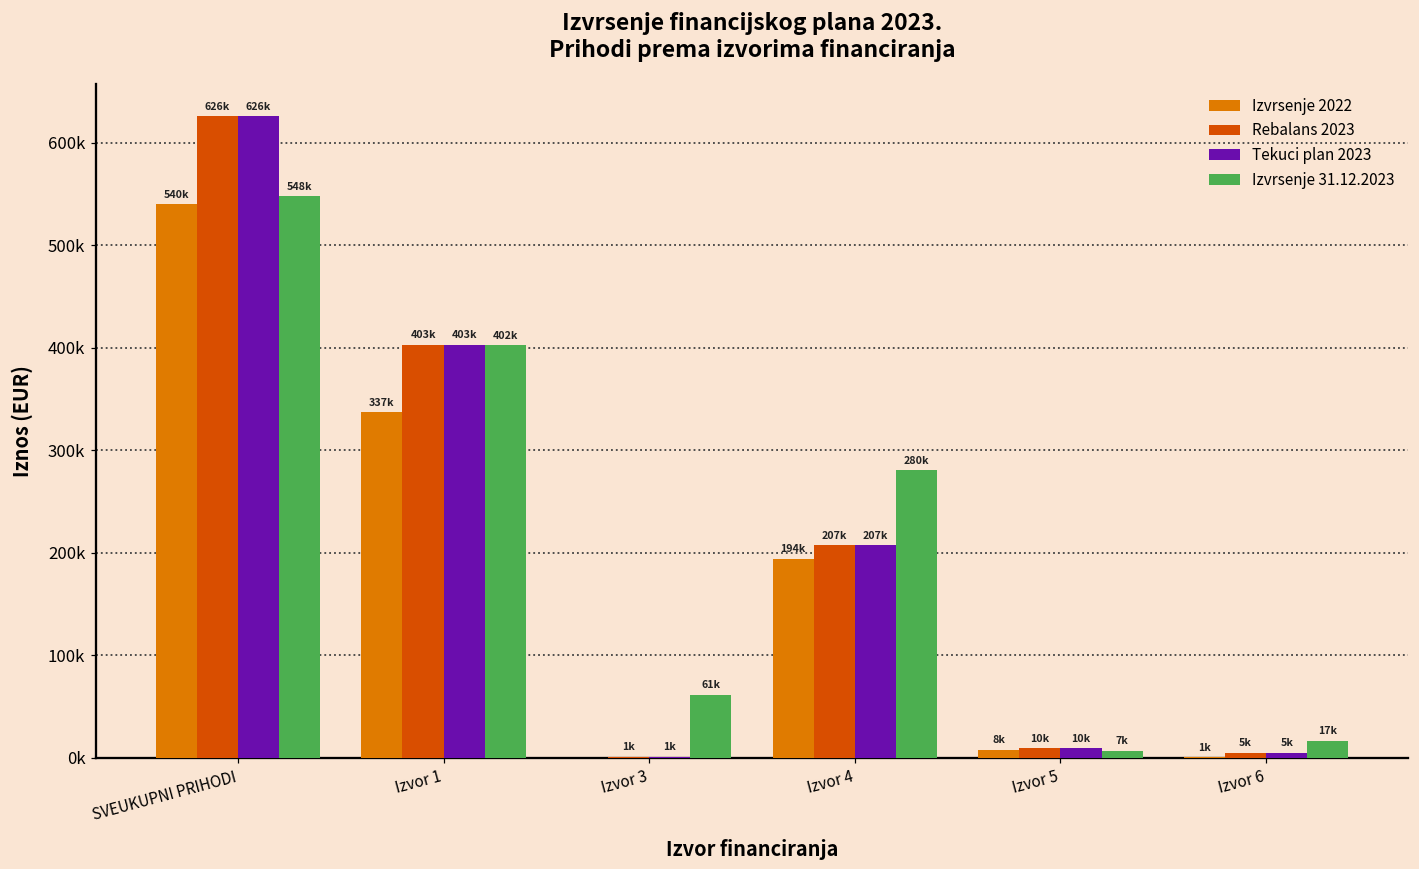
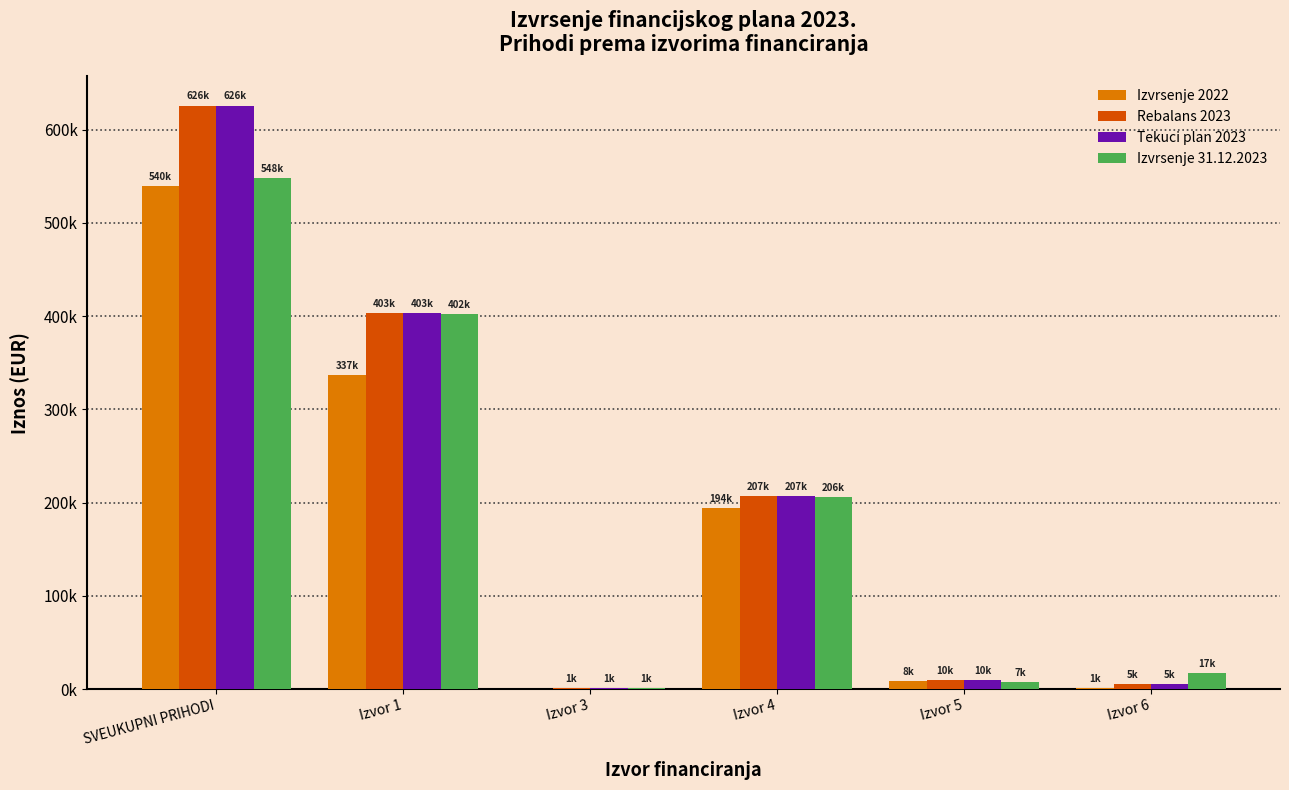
  {
    "Tekuci plan 2023": {
      "SVEUKUPNI PRIHODI": "626k",
      "Izvor 1": "403k",
      "Izvor 3": "1k",
      "Izvor 4": "207k",
      "Izvor 5": "10k",
      "Izvor 6": "5k"
    },
    "Izvrsenje 31.12.2023": {
      "SVEUKUPNI PRIHODI": "548k",
      "Izvor 1": "402k",
-     "Izvor 3": "61k",
-     "Izvor 4": "280k",
+     "Izvor 3": "1k",
+     "Izvor 4": "206k",
      "Izvor 5": "7k",
      "Izvor 6": "17k"
    }
  }
